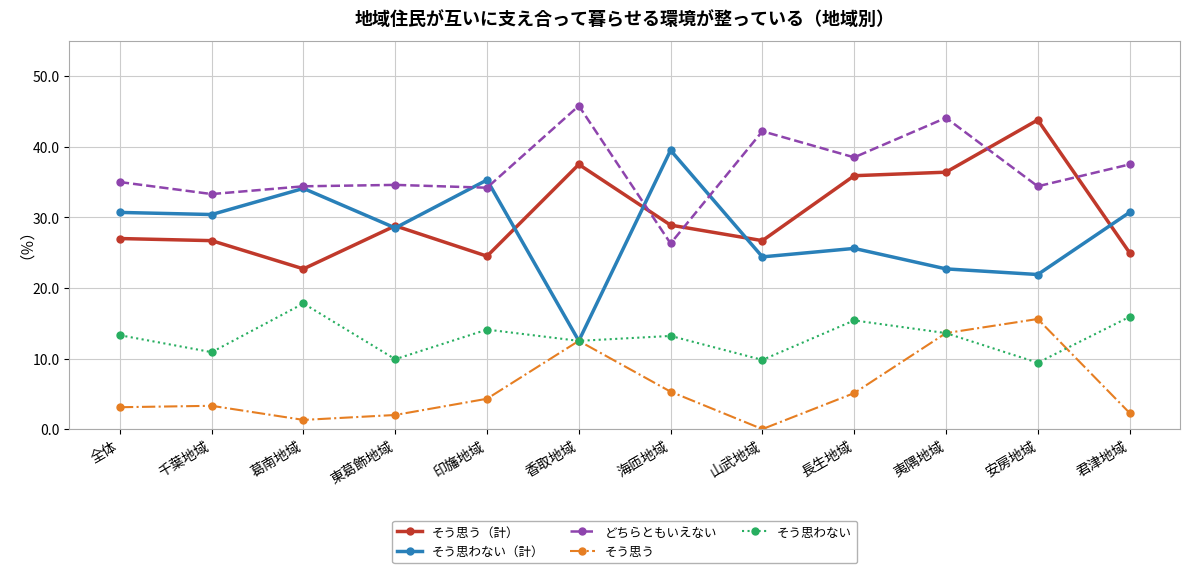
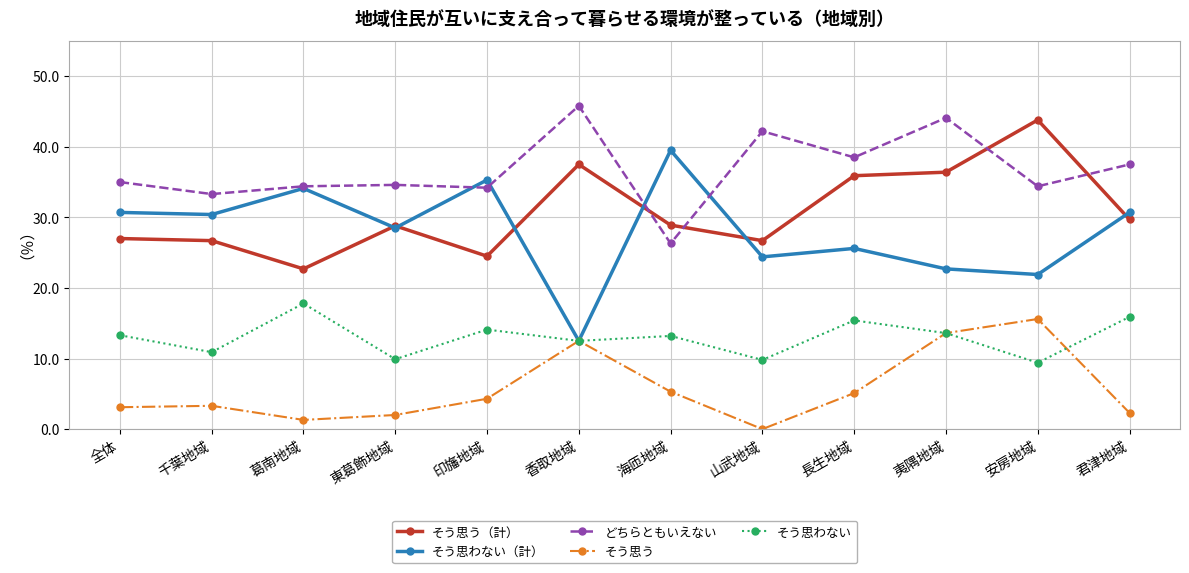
  {
    "そう思う（計）": {
      "全体": 27,
      "千葉地域": 27,
      "葛南地域": 23,
      "印旛地域": 25,
      "香取地域": 38,
      "海匝地域": 29,
      "山武地域": 27,
      "長生地域": 36,
      "夷隅地域": 36,
      "安房地域": 44,
-     "君津地域": 25
+     "君津地域": 30
    },
    "そう思わない（計）": {
      "全体": 31,
      "千葉地域": 30,
      "印旛地域": 35,
      "海匝地域": 40,
      "山武地域": 24,
      "長生地域": 26,
      "夷隅地域": 23,
      "安房地域": 22,
      "君津地域": 31
    },
    "どちらともいえない": {
      "全体": 35,
      "千葉地域": 33,
      "東葛飾地域": 35,
      "印旛地域": 34,
      "香取地域": 46,
      "海匝地域": 26,
      "山武地域": 42,
      "長生地域": 39,
      "夷隅地域": 44,
      "安房地域": 34,
      "君津地域": 38
    },
    "そう思う": {
      "全体": 3,
      "千葉地域": 3,
      "葛南地域": 1,
      "東葛飾地域": 2,
      "印旛地域": 4,
      "海匝地域": 5,
      "山武地域": 0,
      "長生地域": 5,
      "安房地域": 16,
      "君津地域": 2
    },
    "そう思わない": {
      "全体": 13,
      "千葉地域": 11,
      "葛南地域": 18,
      "東葛飾地域": 10,
      "印旛地域": 14,
      "海匝地域": 13,
      "山武地域": 10,
      "長生地域": 15,
      "安房地域": 9,
      "君津地域": 16
    }
  }
